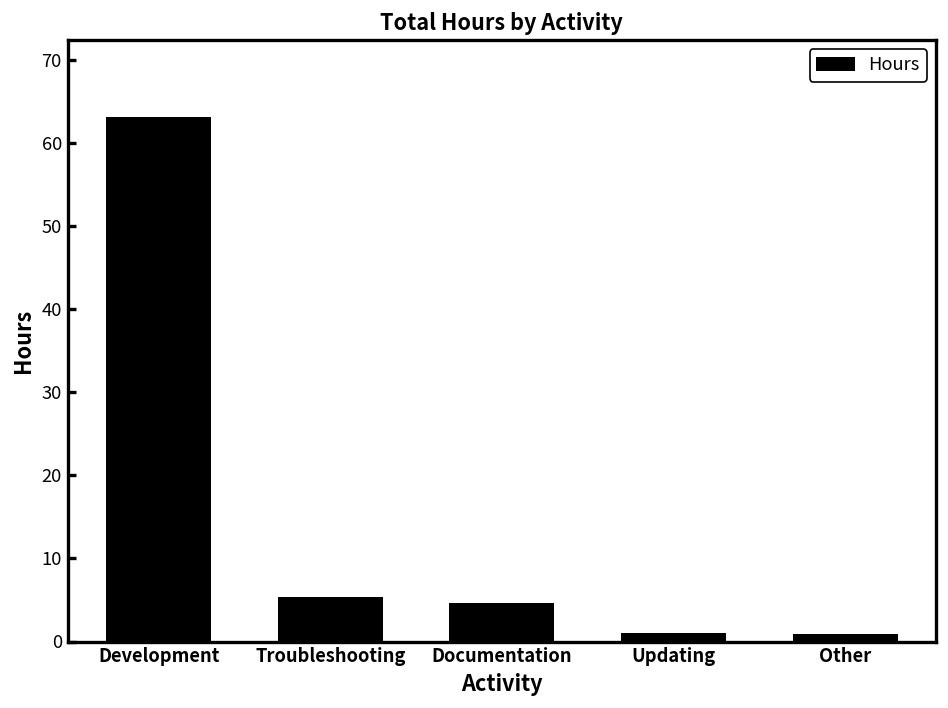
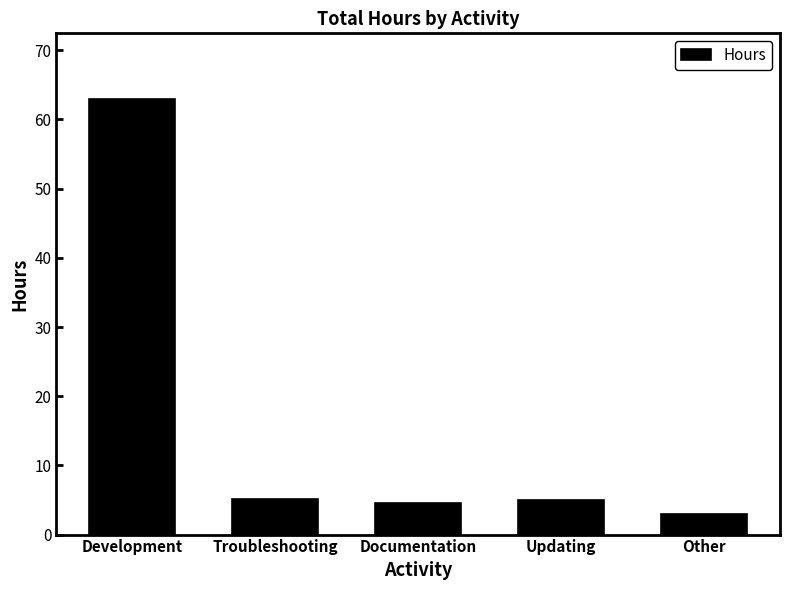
  {
    "Development": 63,
    "Troubleshooting": 5,
    "Documentation": 5,
-   "Updating": 1,
-   "Other": 1
+   "Updating": 5,
+   "Other": 3
  }
